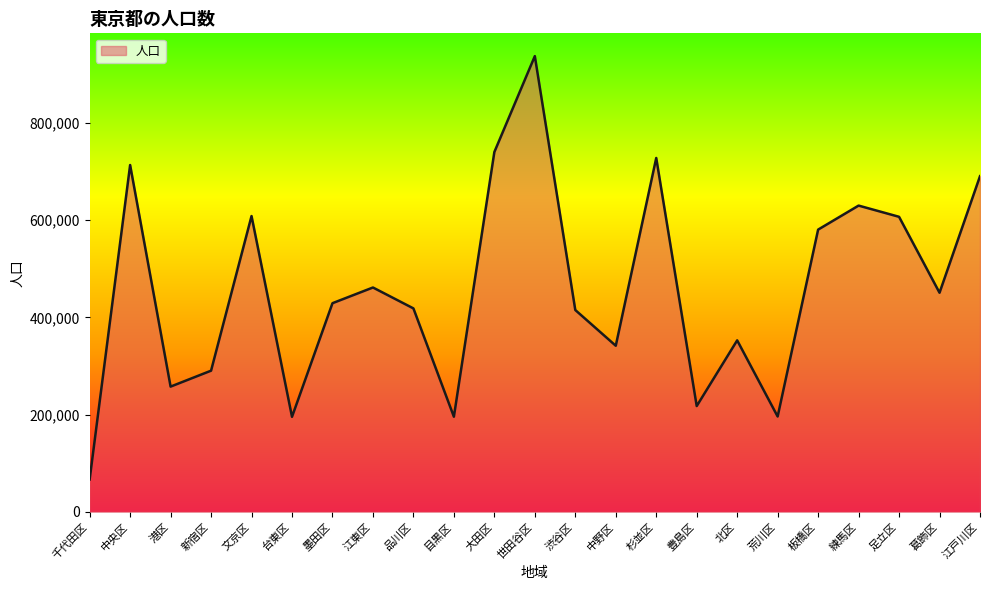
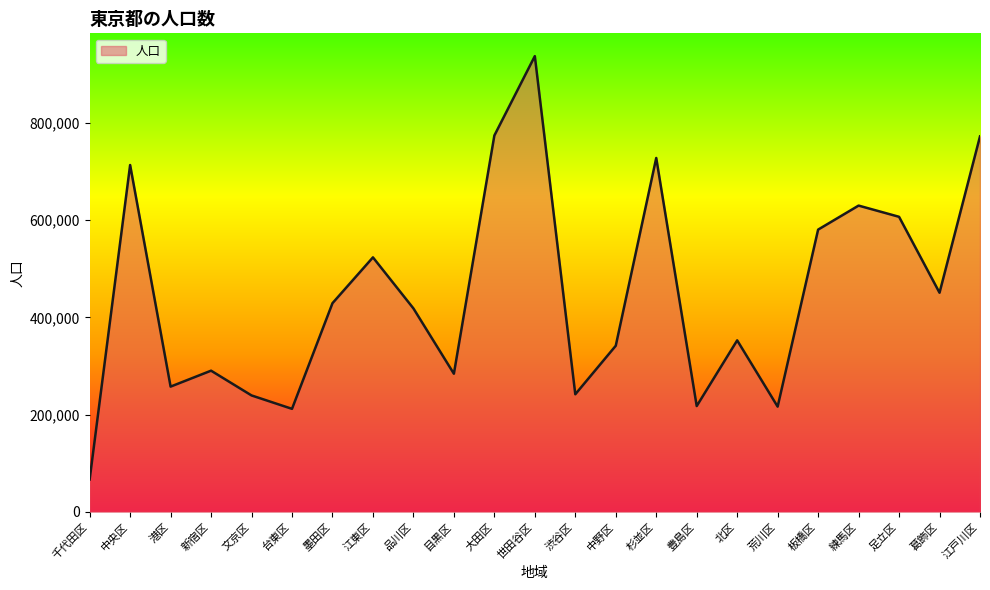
  {
    "千代田区": "70,000",
    "中央区": "710,000",
    "港区": "260,000",
    "新宿区": "290,000",
-   "文京区": "610,000",
-   "台東区": "200,000",
+   "文京区": "240,000",
+   "台東区": "210,000",
    "墨田区": "430,000",
-   "江東区": "460,000",
+   "江東区": "520,000",
    "品川区": "420,000",
-   "目黒区": "200,000",
-   "大田区": "740,000",
+   "目黒区": "280,000",
+   "大田区": "770,000",
    "世田谷区": "940,000",
-   "渋谷区": "420,000",
+   "渋谷区": "240,000",
    "中野区": "340,000",
    "杉並区": "730,000",
    "豊島区": "220,000",
    "北区": "350,000",
-   "荒川区": "200,000",
+   "荒川区": "220,000",
    "板橋区": "580,000",
    "練馬区": "630,000",
    "足立区": "610,000",
    "葛飾区": "450,000",
-   "江戸川区": "690,000"
+   "江戸川区": "770,000"
  }
